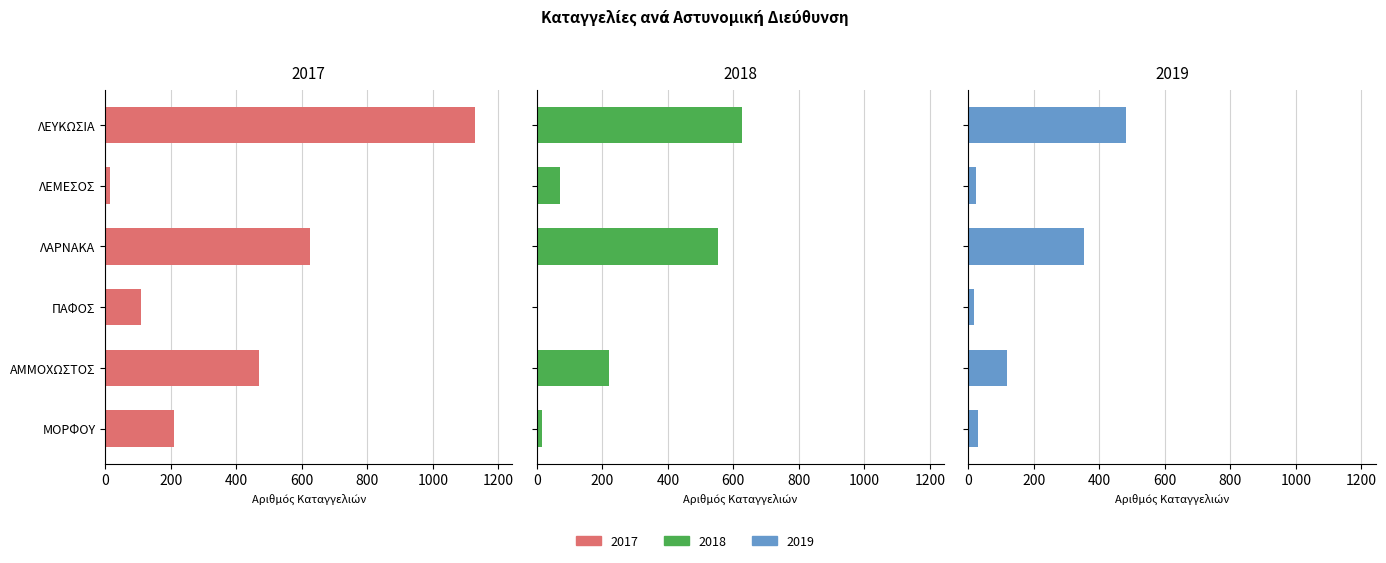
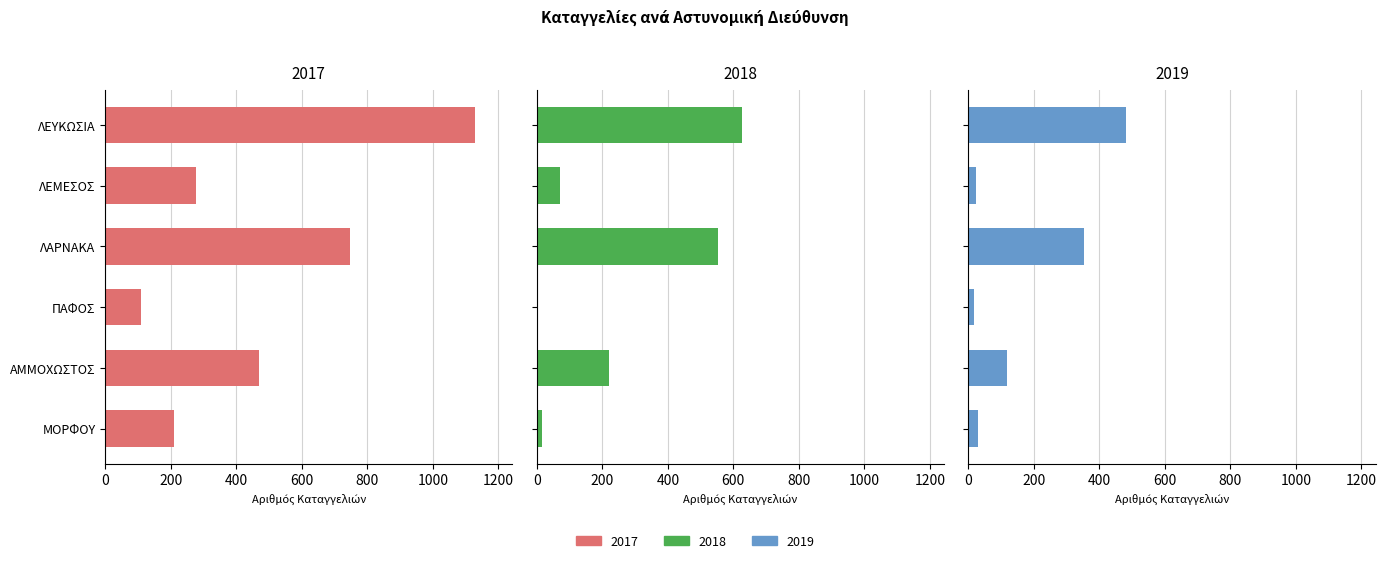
  {
    "2017": {
      "ΛΕΥΚΩΣΙΑ": 1130,
-     "ΛΕΜΕΣΟΣ": 20,
-     "ΛΑΡΝΑΚΑ": 630,
+     "ΛΕΜΕΣΟΣ": 280,
+     "ΛΑΡΝΑΚΑ": 750,
      "ΠΑΦΟΣ": 110,
      "ΑΜΜΟΧΩΣΤΟΣ": 470,
      "ΜΟΡΦΟΥ": 210
    }
  }
